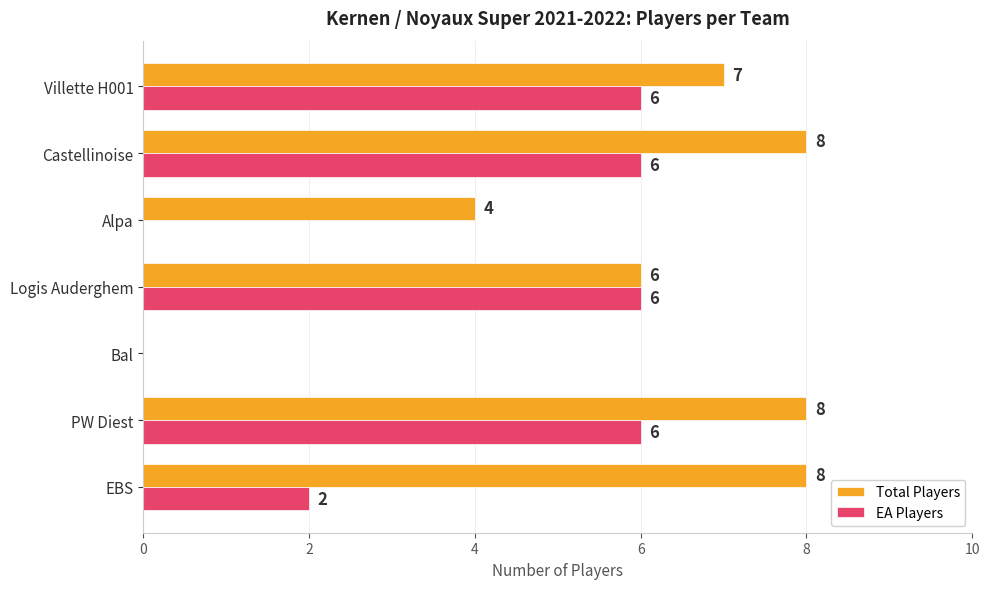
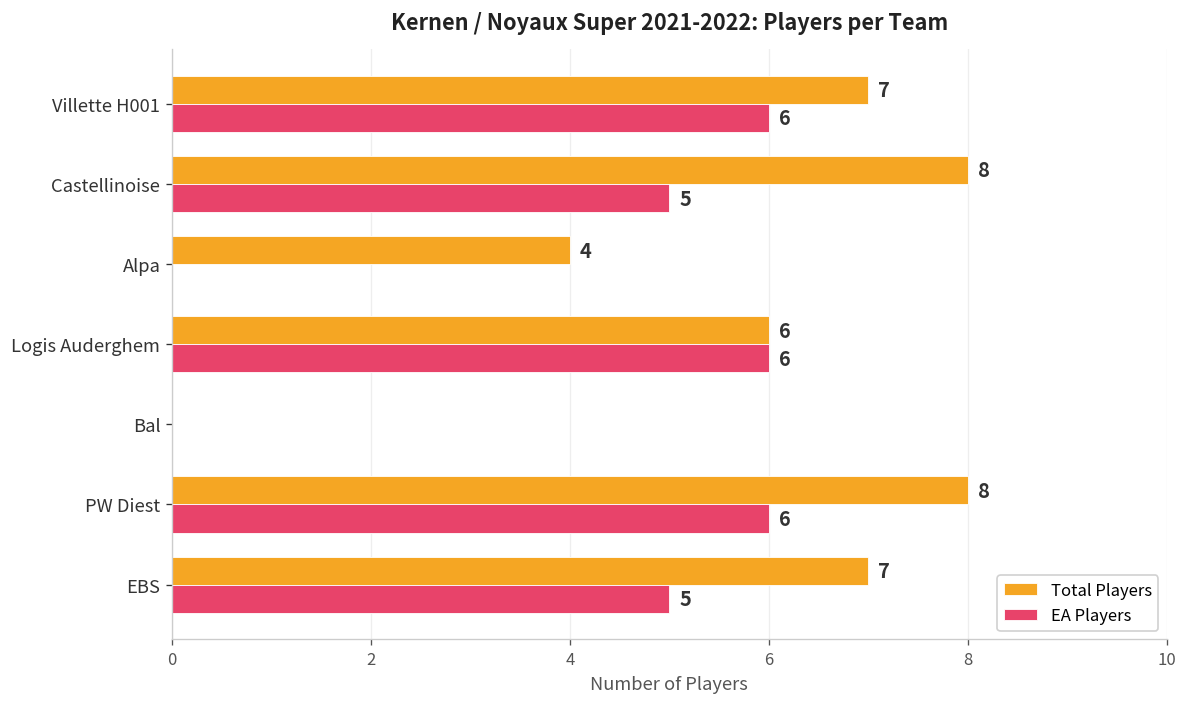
  {
    "Total Players": {
      "Villette H001": 7,
      "Castellinoise": 8,
      "Alpa": 4,
      "Logis Auderghem": 6,
      "PW Diest": 8,
-     "EBS": 8
+     "EBS": 7
    },
    "EA Players": {
      "Villette H001": 6,
-     "Castellinoise": 6,
+     "Castellinoise": 5,
      "Logis Auderghem": 6,
      "PW Diest": 6,
-     "EBS": 2
+     "EBS": 5
    }
  }
